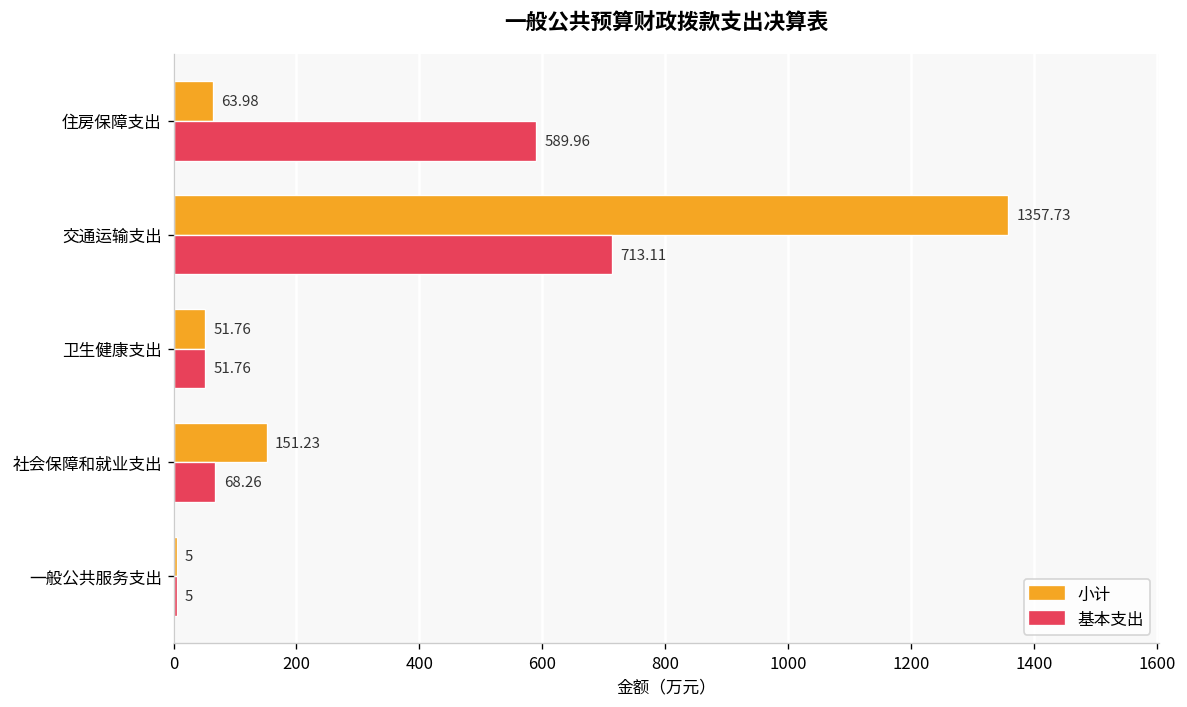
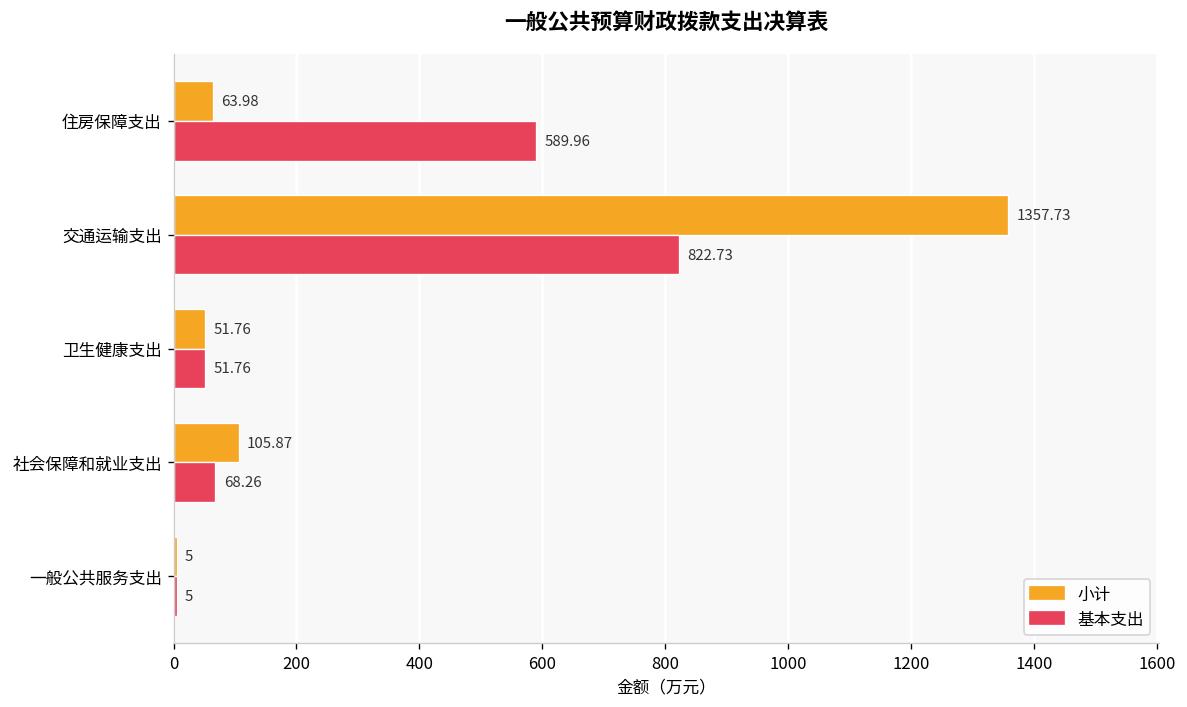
  {
    "小计": {
      "住房保障支出": 63.98,
      "交通运输支出": 1357.73,
      "卫生健康支出": 51.76,
-     "社会保障和就业支出": 151.23,
+     "社会保障和就业支出": 105.87,
      "一般公共服务支出": 5
    },
    "基本支出": {
      "住房保障支出": 589.96,
-     "交通运输支出": 713.11,
+     "交通运输支出": 822.73,
      "卫生健康支出": 51.76,
      "社会保障和就业支出": 68.26,
      "一般公共服务支出": 5
    }
  }
